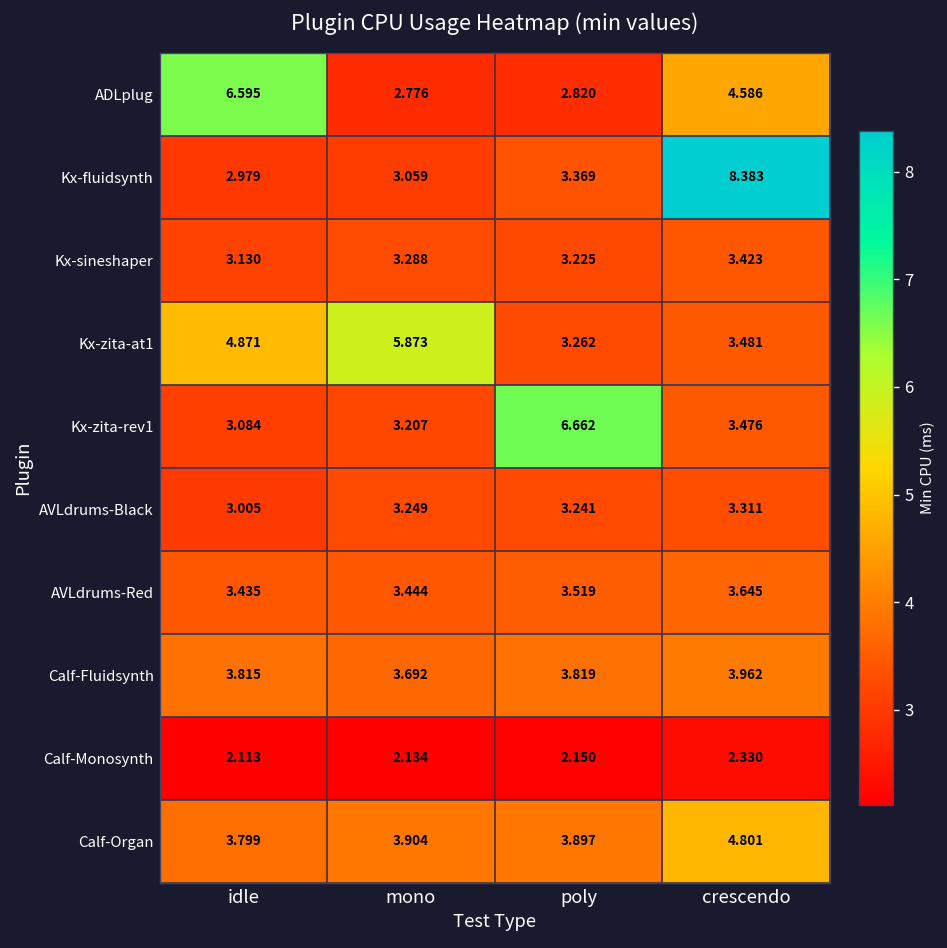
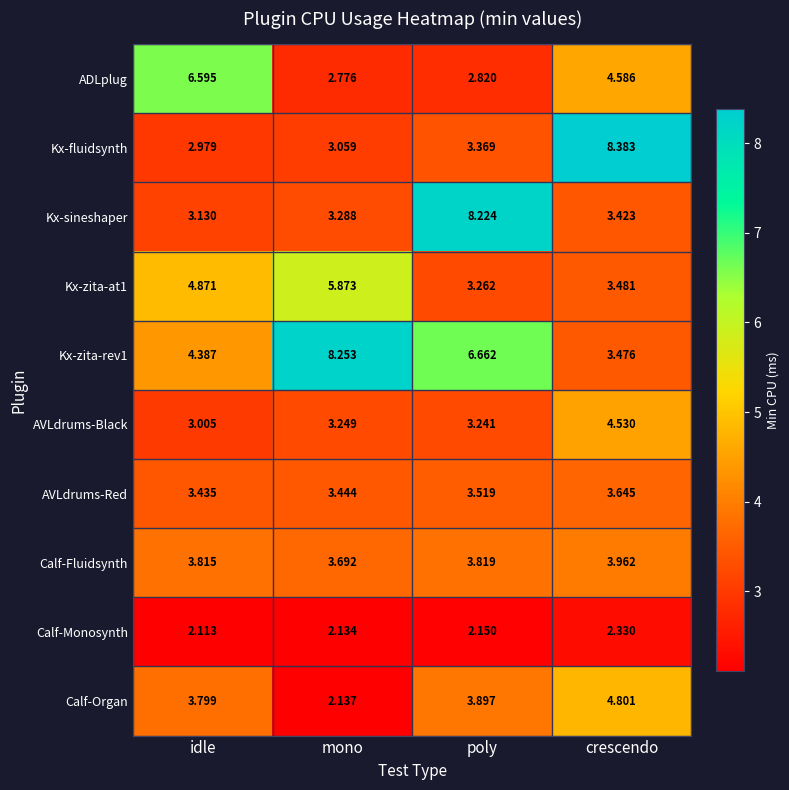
  {
    "ADLplug": {
      "idle": 6.595,
      "mono": 2.776,
      "poly": 2.820,
      "crescendo": 4.586
    },
    "Kx-fluidsynth": {
      "idle": 2.979,
      "mono": 3.059,
      "poly": 3.369,
      "crescendo": 8.383
    },
    "Kx-sineshaper": {
      "idle": 3.130,
      "mono": 3.288,
-     "poly": 3.225,
+     "poly": 8.224,
      "crescendo": 3.423
    },
    "Kx-zita-at1": {
      "idle": 4.871,
      "mono": 5.873,
      "poly": 3.262,
      "crescendo": 3.481
    },
    "Kx-zita-rev1": {
-     "idle": 3.084,
-     "mono": 3.207,
+     "idle": 4.387,
+     "mono": 8.253,
      "poly": 6.662,
      "crescendo": 3.476
    },
    "AVLdrums-Black": {
      "idle": 3.005,
      "mono": 3.249,
      "poly": 3.241,
-     "crescendo": 3.311
+     "crescendo": 4.530
    },
    "AVLdrums-Red": {
      "idle": 3.435,
      "mono": 3.444,
      "poly": 3.519,
      "crescendo": 3.645
    },
    "Calf-Fluidsynth": {
      "idle": 3.815,
      "mono": 3.692,
      "poly": 3.819,
      "crescendo": 3.962
    },
    "Calf-Monosynth": {
      "idle": 2.113,
      "mono": 2.134,
      "poly": 2.150,
      "crescendo": 2.330
    },
    "Calf-Organ": {
      "idle": 3.799,
-     "mono": 3.904,
+     "mono": 2.137,
      "poly": 3.897,
      "crescendo": 4.801
    }
  }
